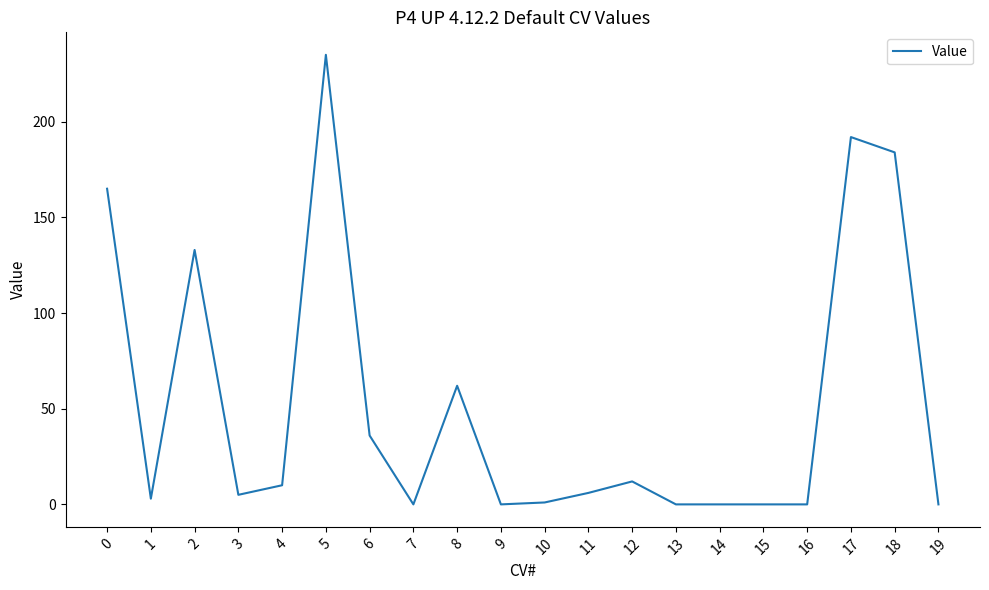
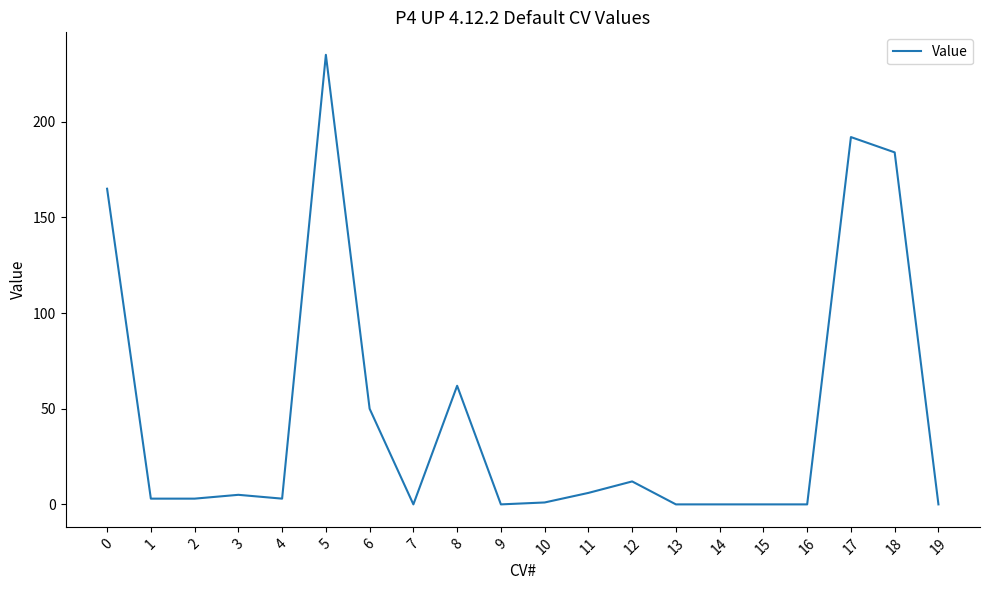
  {
    "0": 165,
    "1": 3,
-   "2": 133,
+   "2": 3,
    "3": 5,
-   "4": 10,
+   "4": 3,
    "5": 235,
-   "6": 36,
+   "6": 50,
    "7": 0,
    "8": 62,
    "9": 0,
    "10": 1,
    "11": 6,
    "12": 12,
    "13": 0,
    "14": 0,
    "15": 0,
    "16": 0,
    "17": 192,
    "18": 184,
    "19": 0
  }
